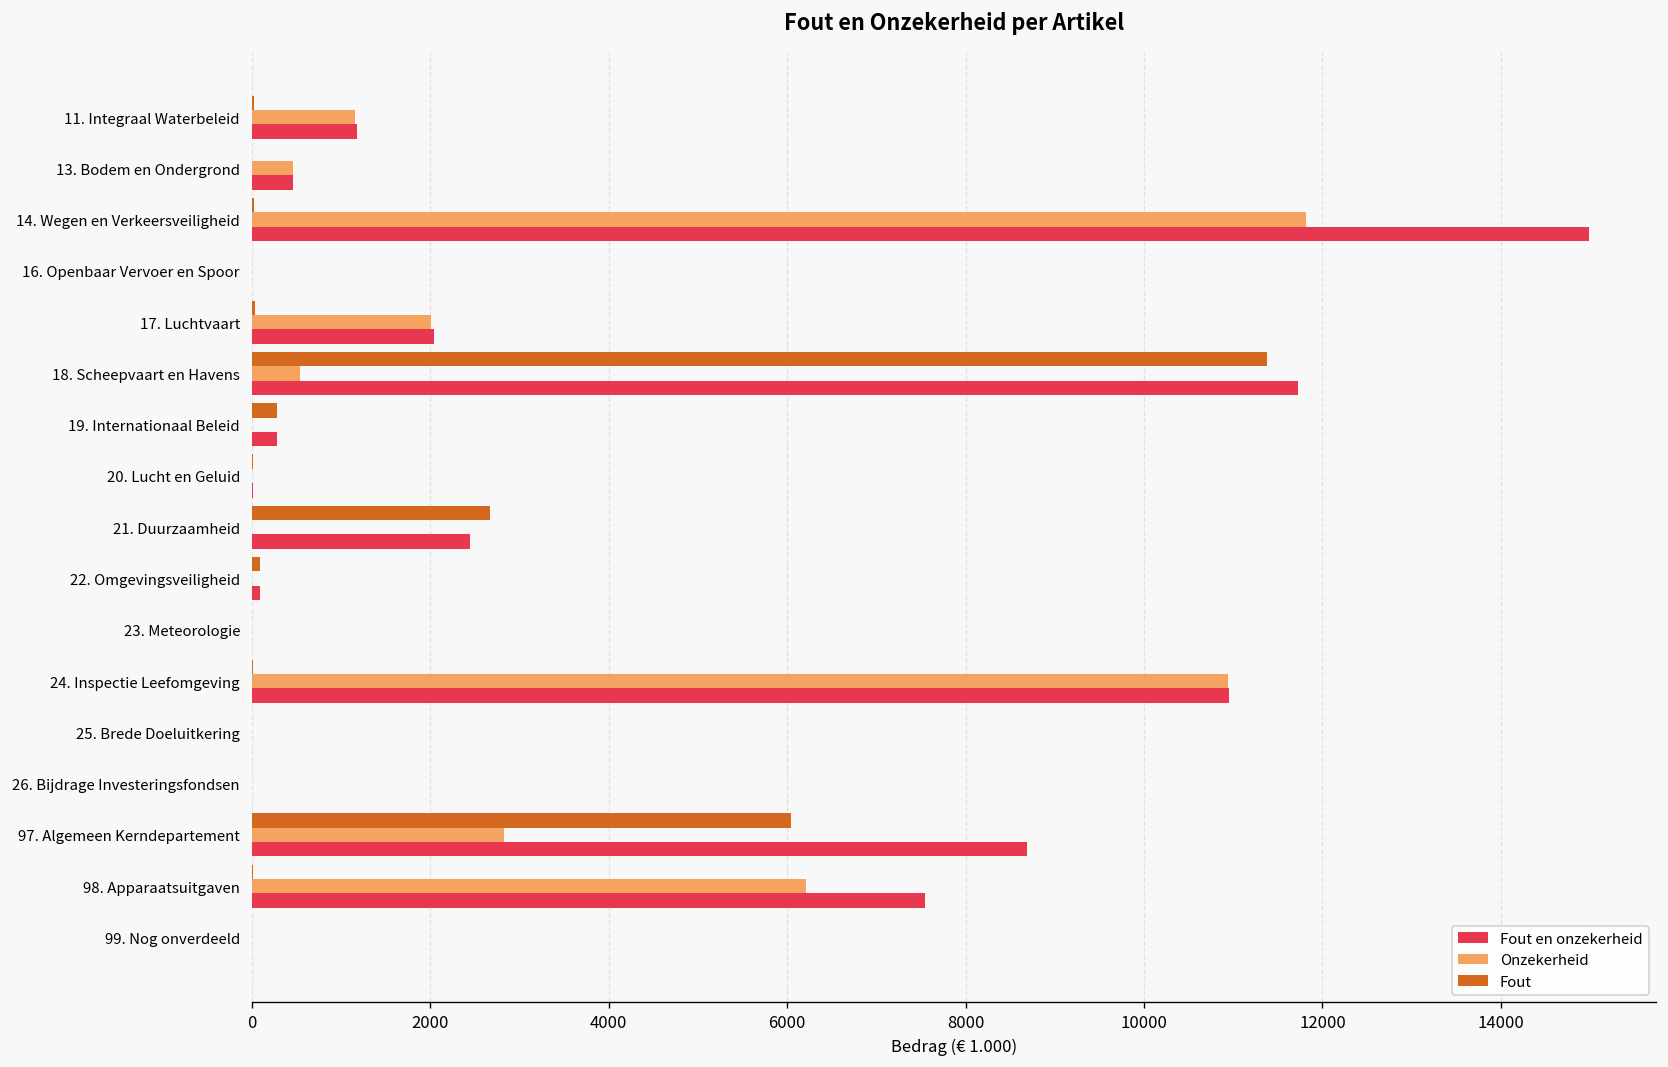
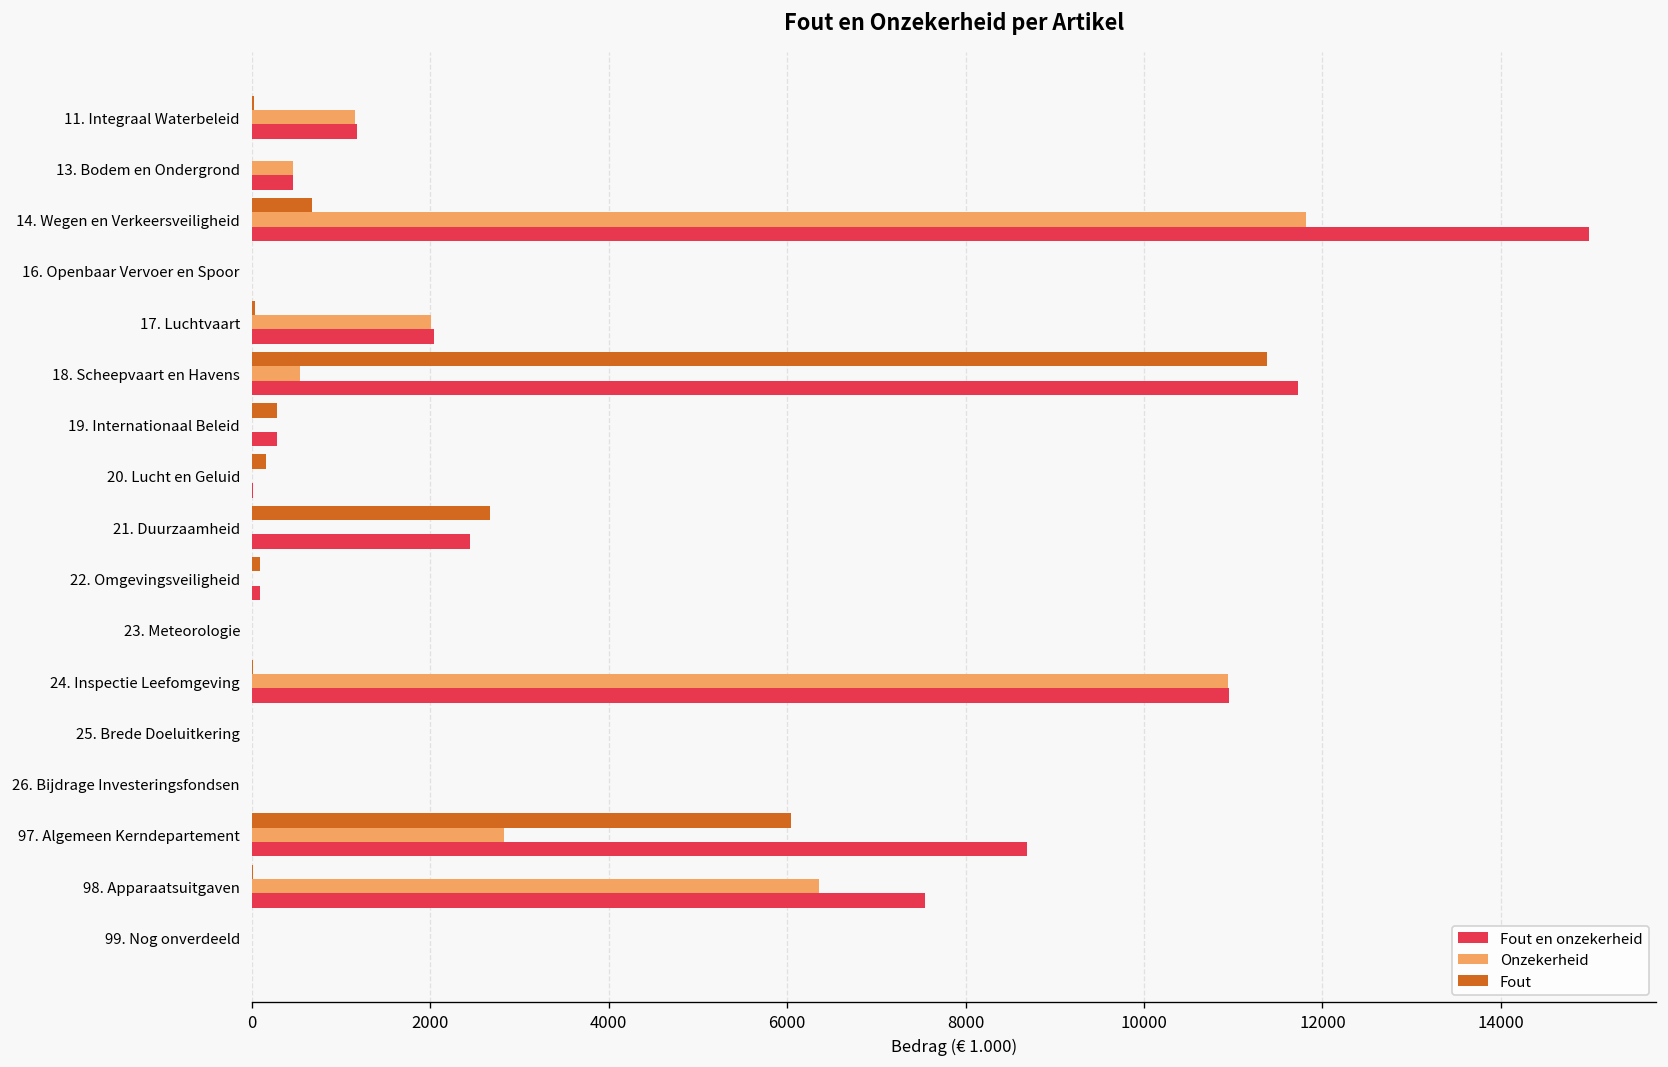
  {
    "Fout en onzekerheid": {
      "11. Integraal Waterbeleid": 1200,
      "13. Bodem en Ondergrond": 500,
      "14. Wegen en Verkeersveiligheid": 15000,
      "16. Openbaar Vervoer en Spoor": 0,
      "17. Luchtvaart": 2000,
      "18. Scheepvaart en Havens": 11700,
      "19. Internationaal Beleid": 300,
      "21. Duurzaamheid": 2500,
      "22. Omgevingsveiligheid": 100,
      "23. Meteorologie": 0,
      "24. Inspectie Leefomgeving": 11000,
      "25. Brede Doeluitkering": 0,
      "26. Bijdrage Investeringsfondsen": 0,
      "97. Algemeen Kerndepartement": 8700,
      "98. Apparaatsuitgaven": 7500,
      "99. Nog onverdeeld": 0
    },
    "Onzekerheid": {
      "11. Integraal Waterbeleid": 1200,
      "13. Bodem en Ondergrond": 500,
      "14. Wegen en Verkeersveiligheid": 11800,
      "16. Openbaar Vervoer en Spoor": 0,
      "17. Luchtvaart": 2000,
      "18. Scheepvaart en Havens": 500,
      "19. Internationaal Beleid": 0,
      "20. Lucht en Geluid": 0,
      "21. Duurzaamheid": 0,
      "22. Omgevingsveiligheid": 0,
      "23. Meteorologie": 0,
      "24. Inspectie Leefomgeving": 10900,
      "25. Brede Doeluitkering": 0,
      "26. Bijdrage Investeringsfondsen": 0,
      "97. Algemeen Kerndepartement": 2800,
-     "98. Apparaatsuitgaven": 6200,
+     "98. Apparaatsuitgaven": 6400,
      "99. Nog onverdeeld": 0
    },
    "Fout": {
      "13. Bodem en Ondergrond": 0,
-     "14. Wegen en Verkeersveiligheid": 0,
+     "14. Wegen en Verkeersveiligheid": 700,
      "16. Openbaar Vervoer en Spoor": 0,
      "17. Luchtvaart": 0,
      "18. Scheepvaart en Havens": 11400,
      "19. Internationaal Beleid": 300,
-     "20. Lucht en Geluid": 0,
+     "20. Lucht en Geluid": 200,
      "21. Duurzaamheid": 2700,
      "22. Omgevingsveiligheid": 100,
      "23. Meteorologie": 0,
      "25. Brede Doeluitkering": 0,
      "26. Bijdrage Investeringsfondsen": 0,
      "97. Algemeen Kerndepartement": 6000,
      "99. Nog onverdeeld": 0
    }
  }
